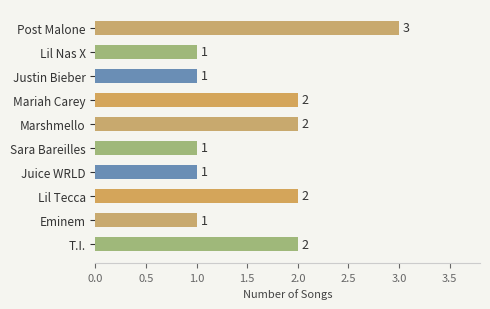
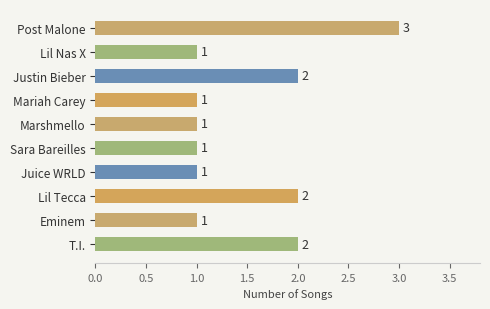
  {
    "Post Malone": 3,
    "Lil Nas X": 1,
-   "Justin Bieber": 1,
-   "Mariah Carey": 2,
-   "Marshmello": 2,
+   "Justin Bieber": 2,
+   "Mariah Carey": 1,
+   "Marshmello": 1,
    "Sara Bareilles": 1,
    "Juice WRLD": 1,
    "Lil Tecca": 2,
    "Eminem": 1,
    "T.I.": 2
  }
